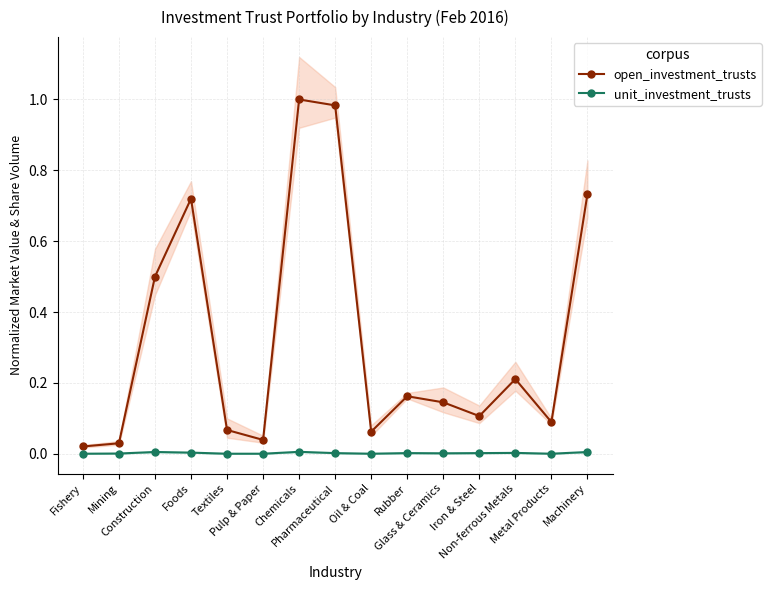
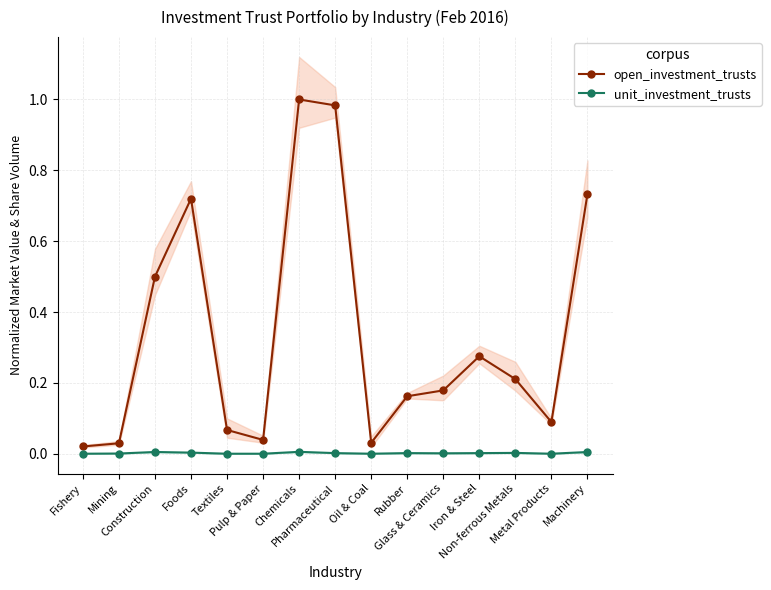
  {
    "open_investment_trusts": {
      "Construction": 0.50,
      "Foods": 0.72,
      "Textiles": 0.07,
      "Pulp & Paper": 0.04,
      "Chemicals": 1.00,
      "Pharmaceutical": 0.98,
-     "Oil & Coal": 0.06,
+     "Oil & Coal": 0.03,
      "Rubber": 0.16,
-     "Glass & Ceramics": 0.15,
-     "Iron & Steel": 0.11,
+     "Glass & Ceramics": 0.18,
+     "Iron & Steel": 0.28,
      "Non-ferrous Metals": 0.21,
      "Metal Products": 0.09,
      "Machinery": 0.73
    },
    "unit_investment_trusts": {
      "Fishery": 0.00,
      "Mining": 0.00,
      "Construction": 0.00,
      "Foods": 0.00,
      "Textiles": 0.00,
      "Pulp & Paper": 0.00,
      "Chemicals": 0.01,
      "Pharmaceutical": 0.00,
      "Oil & Coal": 0.00,
      "Rubber": 0.00,
      "Glass & Ceramics": 0.00,
      "Iron & Steel": 0.00,
      "Non-ferrous Metals": 0.00,
      "Metal Products": 0.00,
      "Machinery": 0.00
    }
  }
